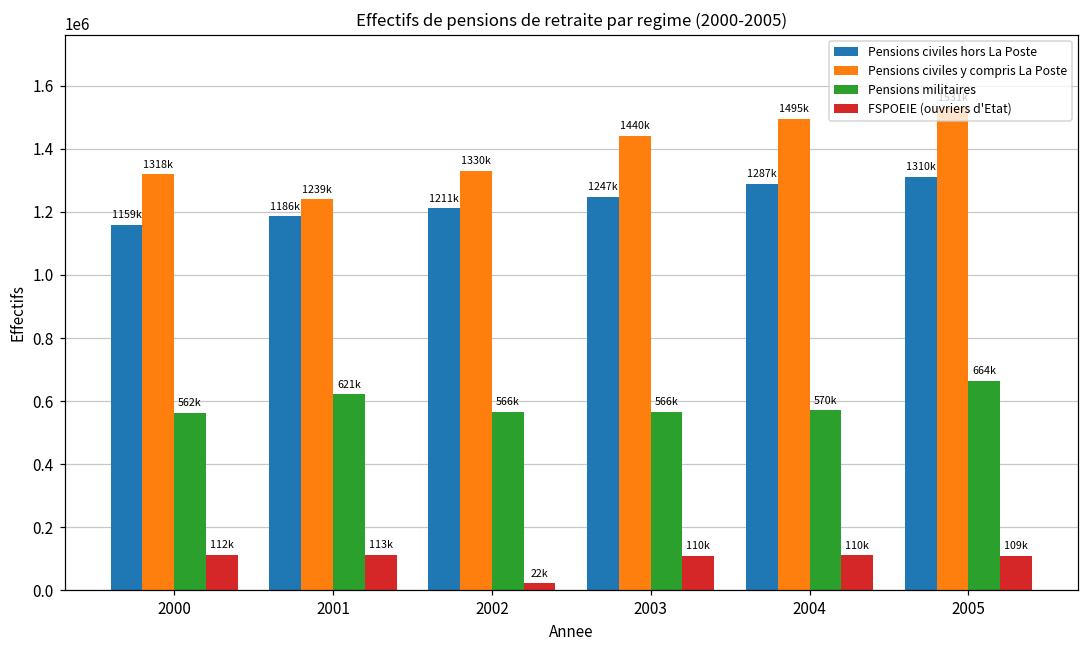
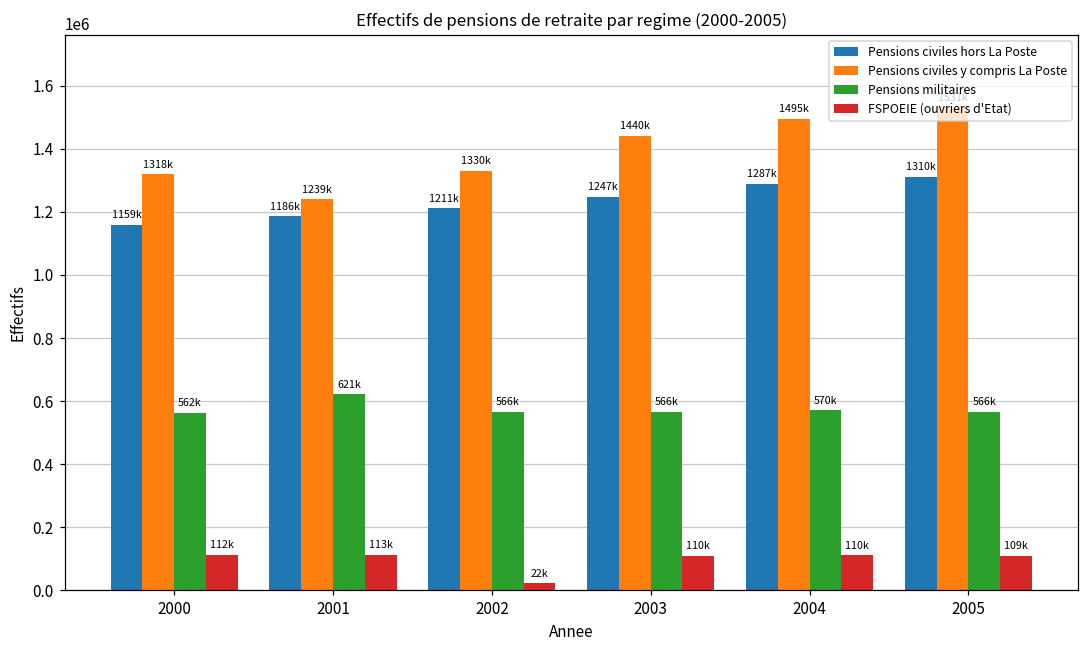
  {
    "Pensions civiles hors La Poste": {
      "2000": "1159k",
      "2001": "1186k",
      "2002": "1211k",
      "2005": "1310k"
    },
    "Pensions civiles y compris La Poste": {
      "2002": "1330k",
      "2003": "1440k"
    },
    "Pensions militaires": {
      "2004": "570k",
-     "2005": "664k"
+     "2005": "566k"
    },
    "FSPOEIE (ouvriers d'Etat)": {
      "2001": "113k",
      "2003": "110k"
    }
  }
